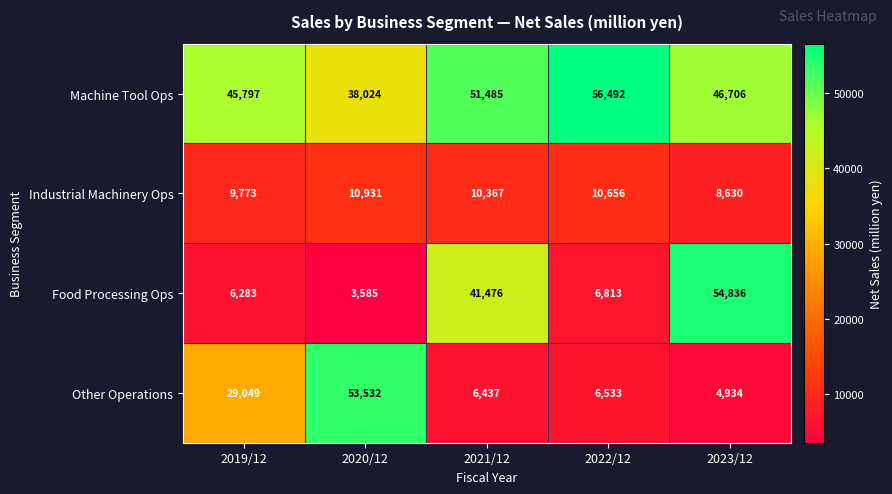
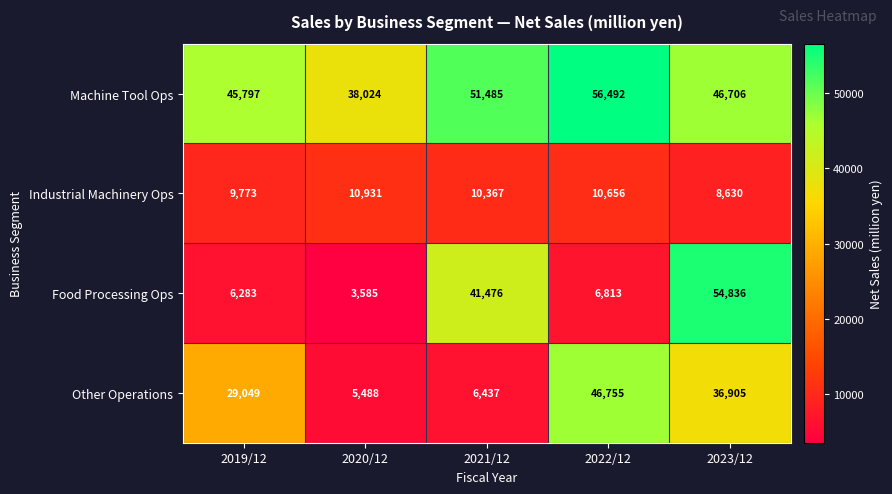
  {
    "Machine Tool Ops": {
      "2019/12": "45,797",
      "2020/12": "38,024",
      "2021/12": "51,485",
      "2022/12": "56,492",
      "2023/12": "46,706"
    },
    "Industrial Machinery Ops": {
      "2019/12": "9,773",
      "2020/12": "10,931",
      "2021/12": "10,367",
      "2022/12": "10,656",
      "2023/12": "8,630"
    },
    "Food Processing Ops": {
      "2019/12": "6,283",
      "2020/12": "3,585",
      "2021/12": "41,476",
      "2022/12": "6,813",
      "2023/12": "54,836"
    },
    "Other Operations": {
      "2019/12": "29,049",
-     "2020/12": "53,532",
+     "2020/12": "5,488",
      "2021/12": "6,437",
-     "2022/12": "6,533",
-     "2023/12": "4,934"
+     "2022/12": "46,755",
+     "2023/12": "36,905"
    }
  }
